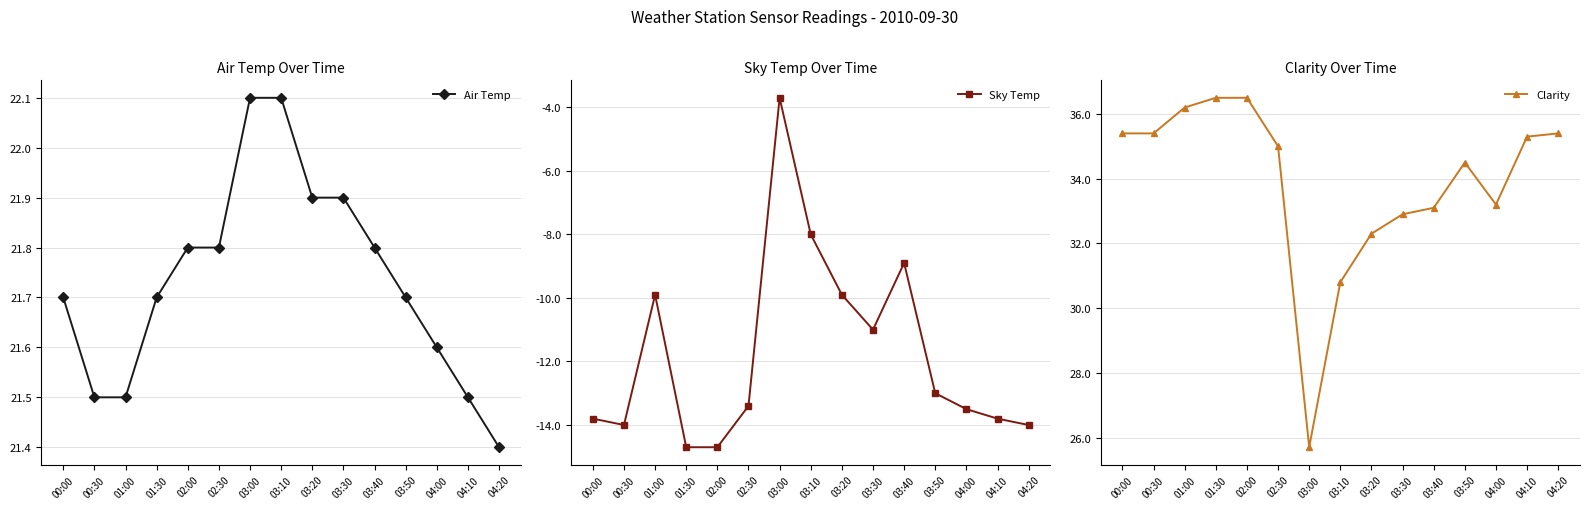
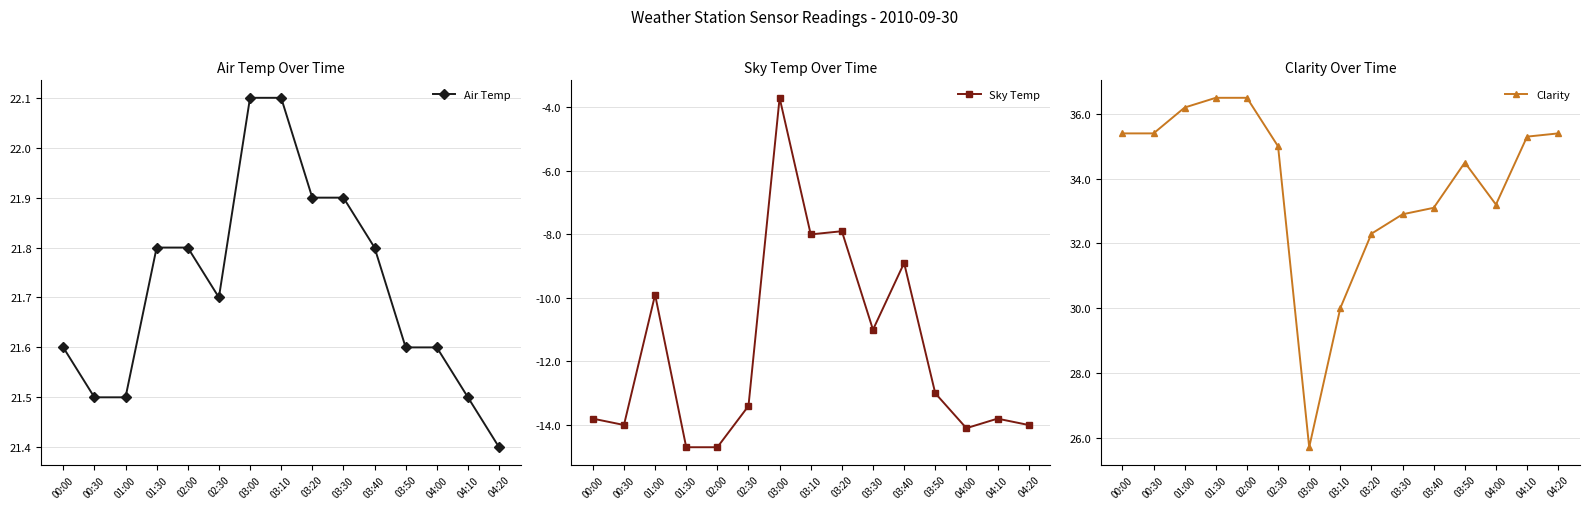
  {
    "Air Temp Over Time": {
-     "00:00": 21.7,
+     "00:00": 21.6,
      "00:30": 21.5,
      "01:00": 21.5,
-     "01:30": 21.7,
+     "01:30": 21.8,
      "02:00": 21.8,
-     "02:30": 21.8,
+     "02:30": 21.7,
      "03:00": 22.1,
      "03:10": 22.1,
      "03:20": 21.9,
      "03:30": 21.9,
      "03:40": 21.8,
-     "03:50": 21.7,
+     "03:50": 21.6,
      "04:00": 21.6,
      "04:10": 21.5,
      "04:20": 21.4
    },
    "Sky Temp Over Time": {
      "00:00": -13.8,
      "00:30": -14.0,
      "01:00": -9.9,
      "01:30": -14.7,
      "02:00": -14.7,
      "02:30": -13.4,
      "03:00": -3.7,
      "03:10": -8.0,
-     "03:20": -9.9,
+     "03:20": -7.9,
      "03:30": -11.0,
      "03:40": -8.9,
      "03:50": -13.0,
-     "04:00": -13.5,
+     "04:00": -14.1,
      "04:10": -13.8,
      "04:20": -14.0
    },
    "Clarity Over Time": {
      "00:00": 35.4,
      "00:30": 35.4,
      "01:00": 36.2,
      "01:30": 36.5,
      "02:00": 36.5,
      "02:30": 35.0,
      "03:00": 25.7,
-     "03:10": 30.8,
+     "03:10": 30.0,
      "03:20": 32.3,
      "03:30": 32.9,
      "03:40": 33.1,
      "03:50": 34.5,
      "04:00": 33.2,
      "04:10": 35.3,
      "04:20": 35.4
    }
  }
